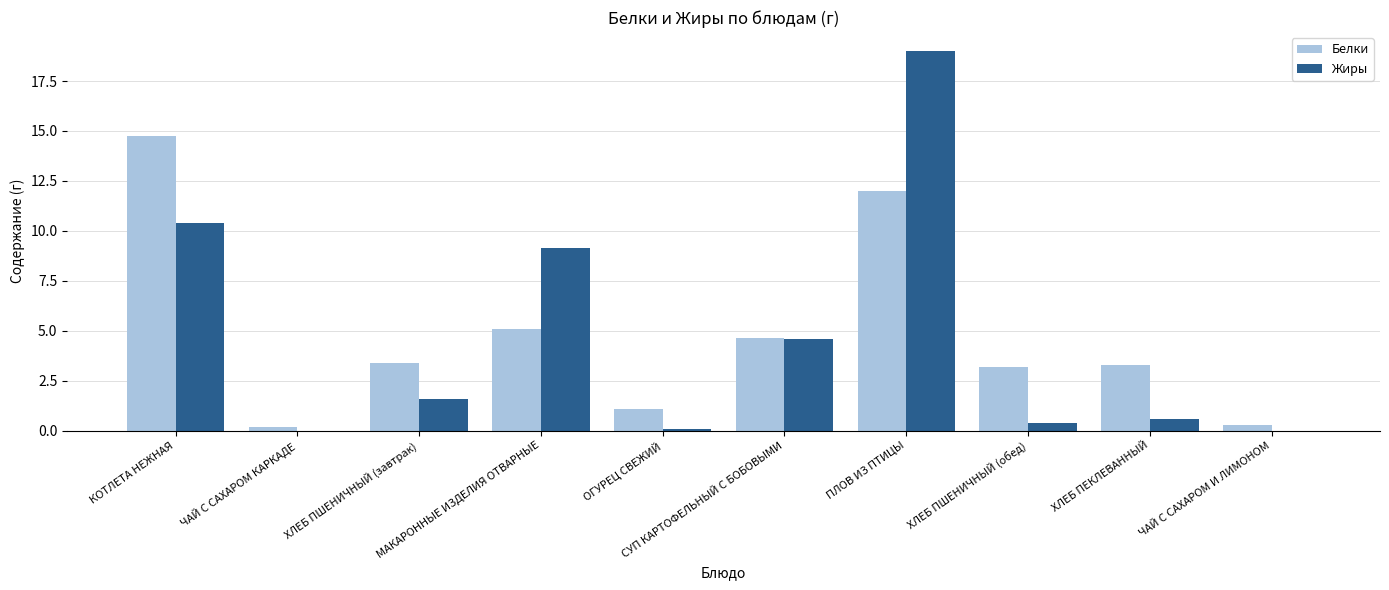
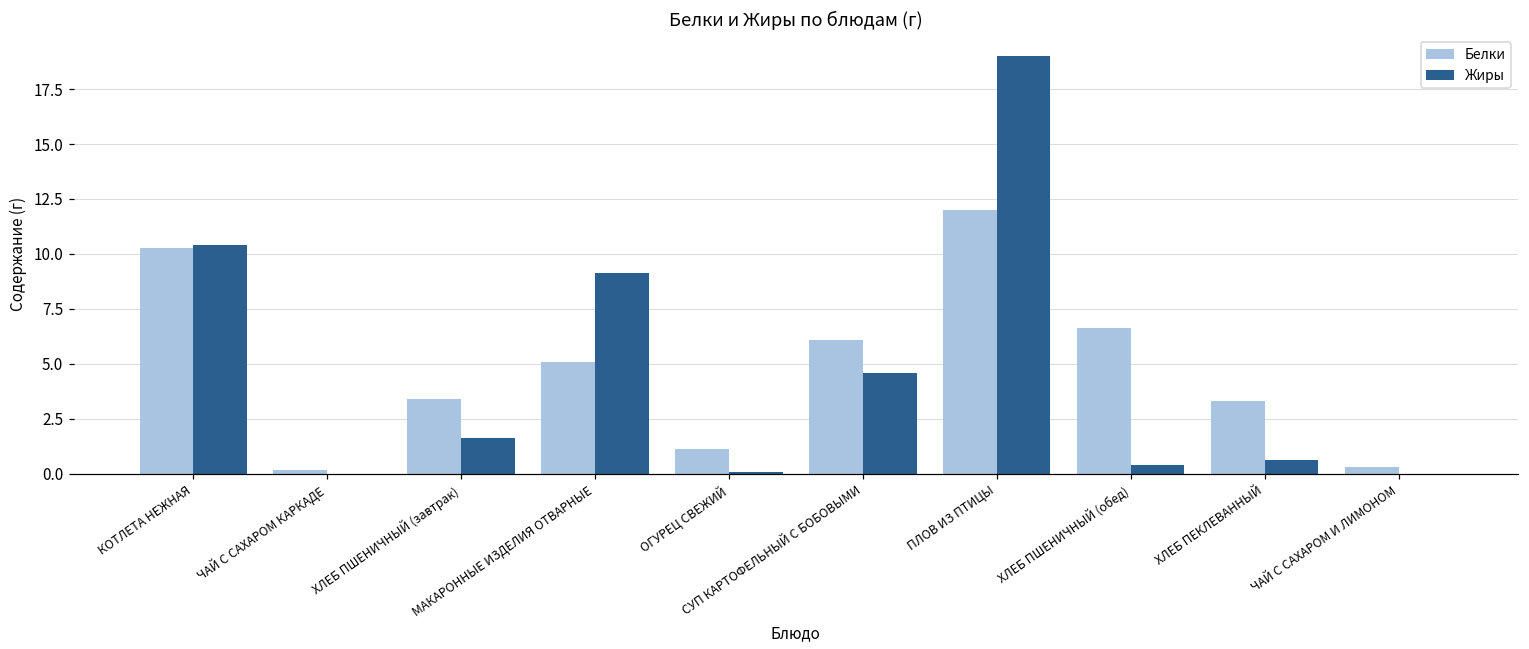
  {
    "Белки": {
-     "КОТЛЕТА НЕЖНАЯ": 14.8,
+     "КОТЛЕТА НЕЖНАЯ": 10.3,
      "ЧАЙ С САХАРОМ КАРКАДЕ": 0.2,
      "ХЛЕБ ПШЕНИЧНЫЙ (завтрак)": 3.4,
      "МАКАРОННЫЕ ИЗДЕЛИЯ ОТВАРНЫЕ": 5.1,
      "ОГУРЕЦ СВЕЖИЙ": 1.1,
-     "СУП КАРТОФЕЛЬНЫЙ С БОБОВЫМИ": 4.6,
+     "СУП КАРТОФЕЛЬНЫЙ С БОБОВЫМИ": 6.1,
      "ПЛОВ ИЗ ПТИЦЫ": 12.0,
-     "ХЛЕБ ПШЕНИЧНЫЙ (обед)": 3.2,
+     "ХЛЕБ ПШЕНИЧНЫЙ (обед)": 6.6,
      "ХЛЕБ ПЕКЛЕВАННЫЙ": 3.3,
      "ЧАЙ С САХАРОМ И ЛИМОНОМ": 0.3
    },
    "Жиры": {
      "КОТЛЕТА НЕЖНАЯ": 10.4,
      "ЧАЙ С САХАРОМ КАРКАДЕ": 0.0,
      "ХЛЕБ ПШЕНИЧНЫЙ (завтрак)": 1.6,
      "МАКАРОННЫЕ ИЗДЕЛИЯ ОТВАРНЫЕ": 9.2,
      "СУП КАРТОФЕЛЬНЫЙ С БОБОВЫМИ": 4.6,
      "ПЛОВ ИЗ ПТИЦЫ": 19.0,
      "ХЛЕБ ПШЕНИЧНЫЙ (обед)": 0.4,
      "ХЛЕБ ПЕКЛЕВАННЫЙ": 0.6,
      "ЧАЙ С САХАРОМ И ЛИМОНОМ": 0.0
    }
  }
